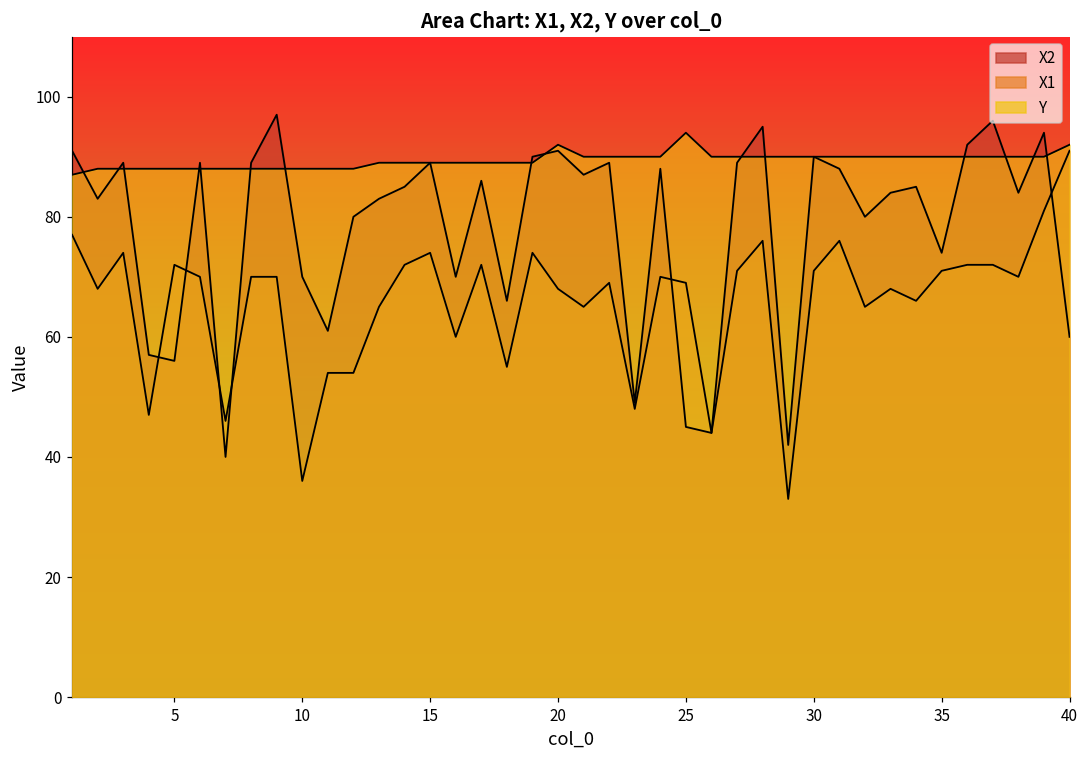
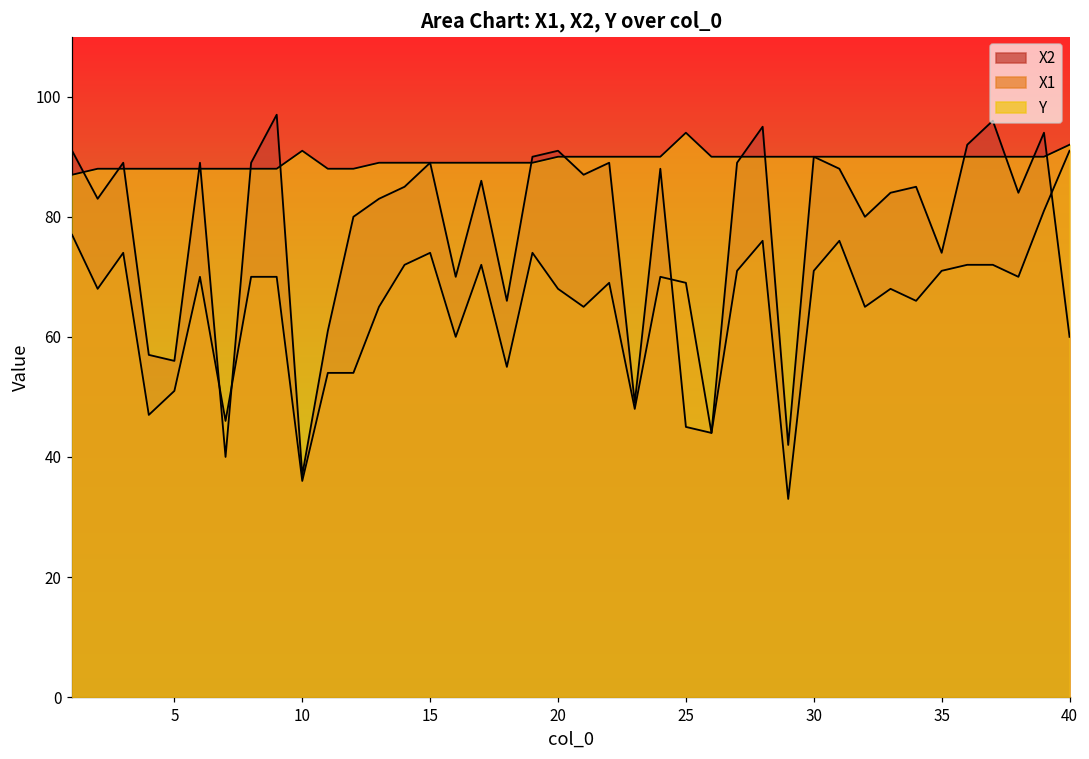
  {
    "X2": {
      "5": 56,
-     "10": 70,
+     "10": 37,
      "20": 91,
      "25": 45,
      "35": 74,
      "40": 60
    },
    "X1": {
-     "5": 72,
+     "5": 51,
      "10": 36,
      "15": 74,
      "20": 68,
      "25": 69,
      "30": 71,
      "35": 71,
      "40": 91
    },
    "Y": {
      "5": 88,
-     "10": 88,
-     "20": 92,
+     "10": 91,
+     "20": 90,
      "25": 94,
      "35": 90,
      "40": 92
    }
  }
